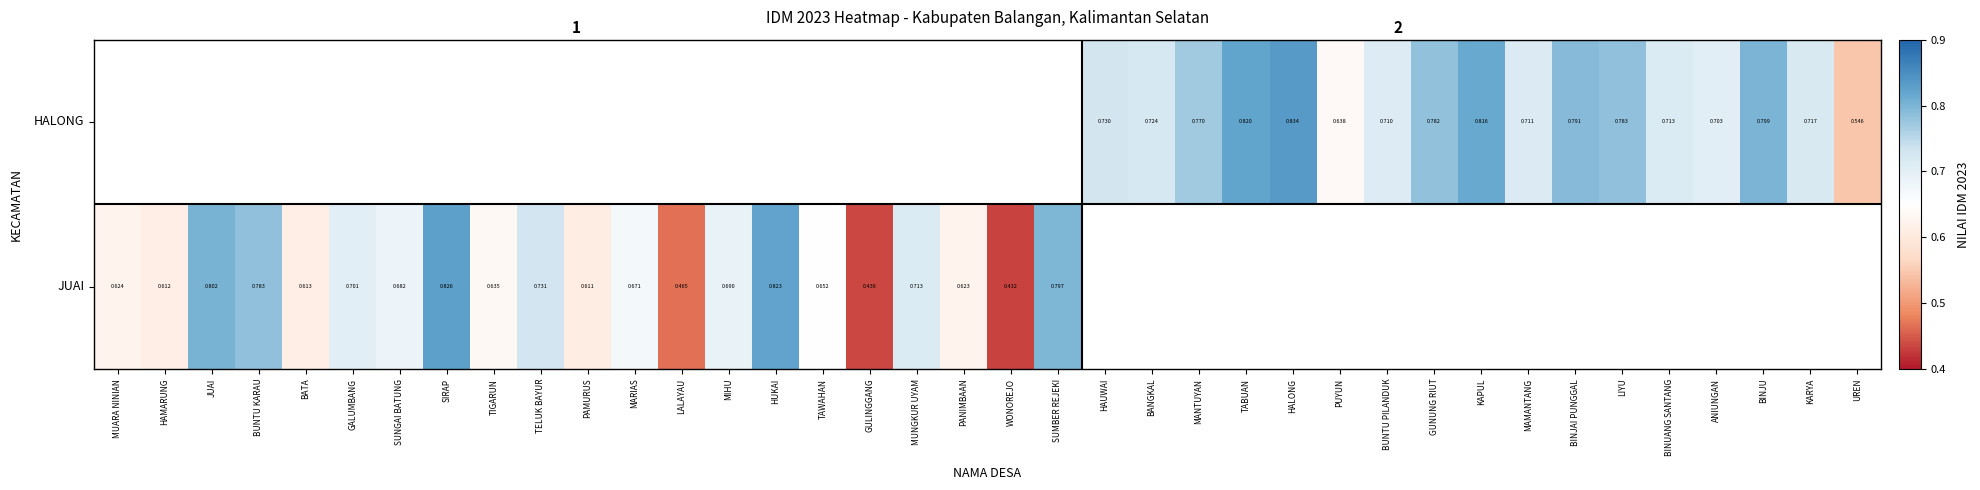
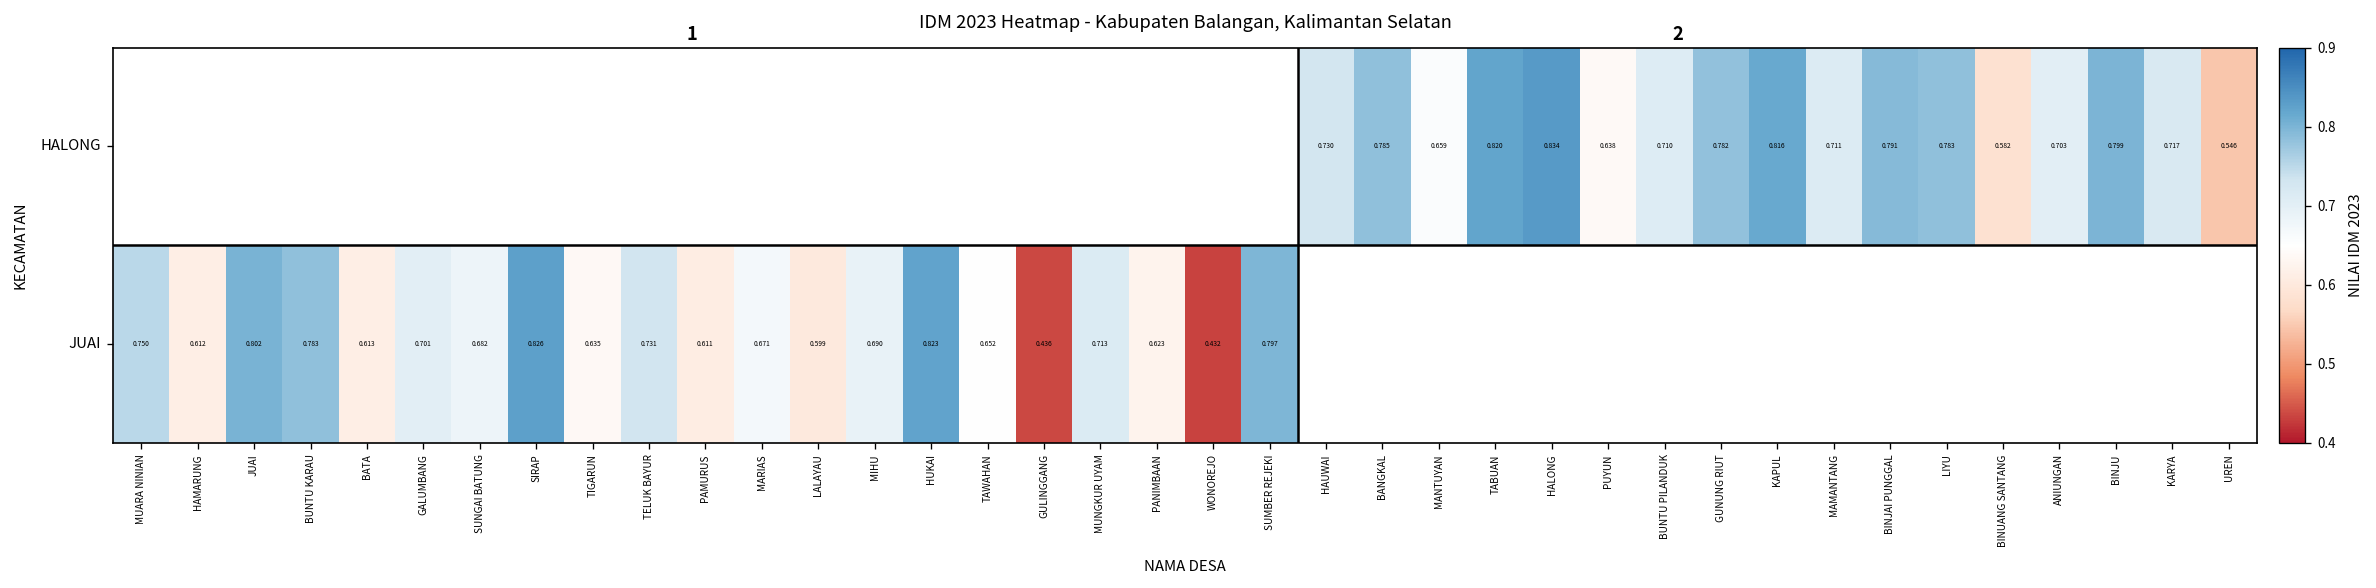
  {
    "HALONG": {
      "HAUWAI": 0.730,
-     "BANGKAL": 0.724,
-     "MANTUYAN": 0.770,
+     "BANGKAL": 0.785,
+     "MANTUYAN": 0.659,
      "TABUAN": 0.820,
      "HALONG": 0.834,
      "PUYUN": 0.638,
      "BUNTU PILANDUK": 0.710,
      "GUNUNG RIUT": 0.782,
      "KAPUL": 0.816,
      "MAMANTANG": 0.711,
      "BINJAI PUNGGAL": 0.791,
      "LIYU": 0.783,
-     "BINUANG SANTANG": 0.713,
+     "BINUANG SANTANG": 0.582,
      "ANIUNGAN": 0.703,
      "BINJU": 0.799,
      "KARYA": 0.717,
      "UREN": 0.546
    },
    "JUAI": {
-     "MUARA NINIAN": 0.624,
+     "MUARA NINIAN": 0.750,
      "HAMARUNG": 0.612,
      "JUAI": 0.802,
      "BUNTU KARAU": 0.783,
      "BATA": 0.613,
      "GALUMBANG": 0.701,
      "SUNGAI BATUNG": 0.682,
      "SIRAP": 0.826,
      "TIGARUN": 0.635,
      "TELUK BAYUR": 0.731,
      "PAMURUS": 0.611,
      "MARIAS": 0.671,
-     "LALAYAU": 0.465,
+     "LALAYAU": 0.599,
      "MIHU": 0.690,
      "HUKAI": 0.823,
      "TAWAHAN": 0.652,
      "GULINGGANG": 0.436,
      "MUNGKUR UYAM": 0.713,
      "PANIMBAAN": 0.623,
      "WONOREJO": 0.432,
      "SUMBER REJEKI": 0.797
    }
  }
